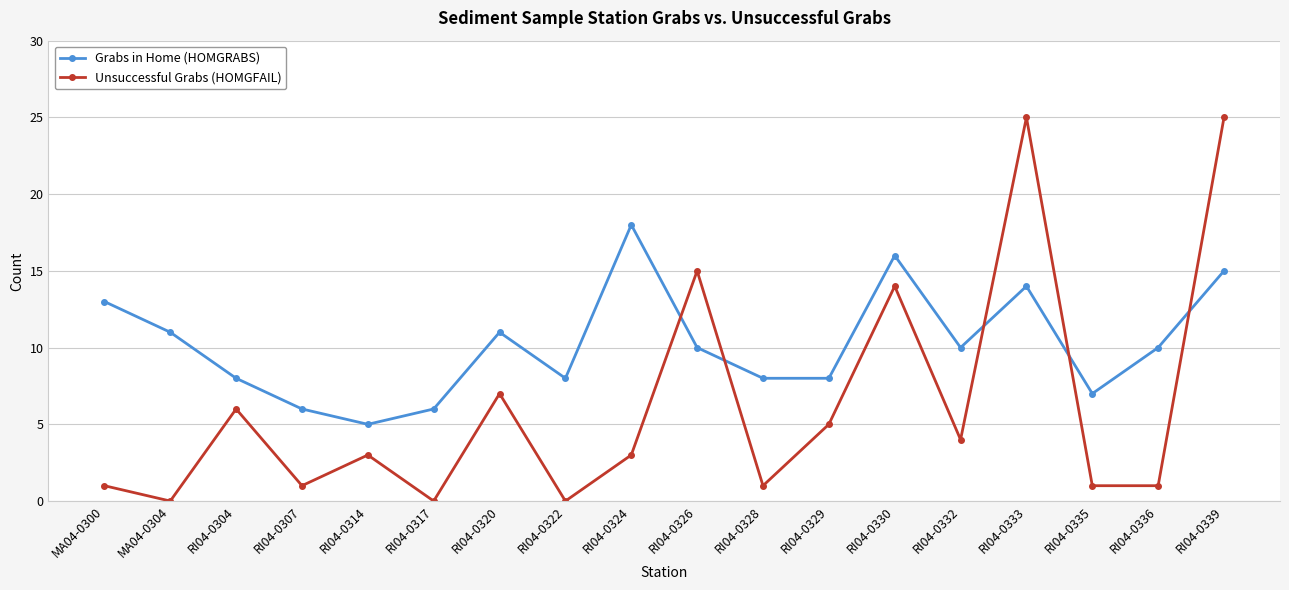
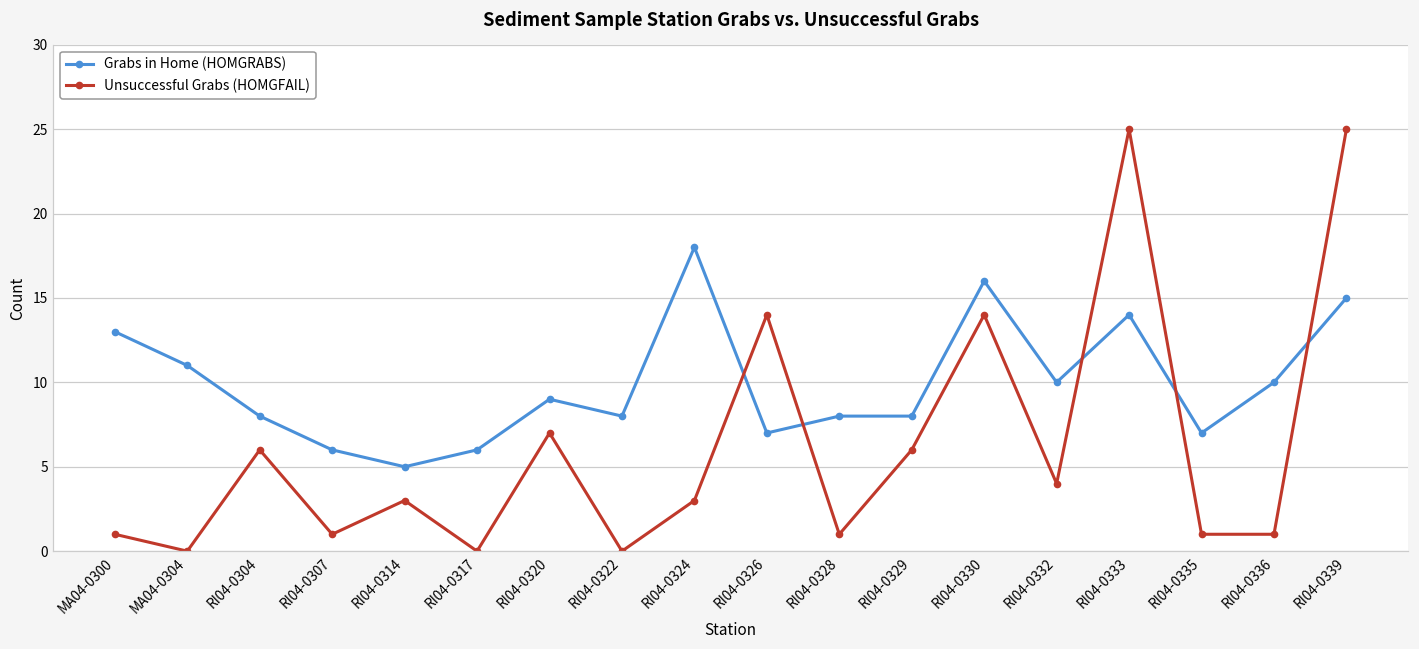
  {
    "Grabs in Home (HOMGRABS)": {
      "MA04-0300": 13,
      "MA04-0304": 11,
      "RI04-0304": 8,
      "RI04-0307": 6,
      "RI04-0314": 5,
      "RI04-0317": 6,
-     "RI04-0320": 11,
+     "RI04-0320": 9,
      "RI04-0322": 8,
      "RI04-0324": 18,
-     "RI04-0326": 10,
+     "RI04-0326": 7,
      "RI04-0328": 8,
      "RI04-0329": 8,
      "RI04-0330": 16,
      "RI04-0332": 10,
      "RI04-0333": 14,
      "RI04-0335": 7,
      "RI04-0336": 10,
      "RI04-0339": 15
    },
    "Unsuccessful Grabs (HOMGFAIL)": {
      "MA04-0300": 1,
      "MA04-0304": 0,
      "RI04-0304": 6,
      "RI04-0307": 1,
      "RI04-0314": 3,
      "RI04-0317": 0,
      "RI04-0320": 7,
      "RI04-0322": 0,
      "RI04-0324": 3,
-     "RI04-0326": 15,
+     "RI04-0326": 14,
      "RI04-0328": 1,
-     "RI04-0329": 5,
+     "RI04-0329": 6,
      "RI04-0330": 14,
      "RI04-0332": 4,
      "RI04-0333": 25,
      "RI04-0335": 1,
      "RI04-0336": 1,
      "RI04-0339": 25
    }
  }
